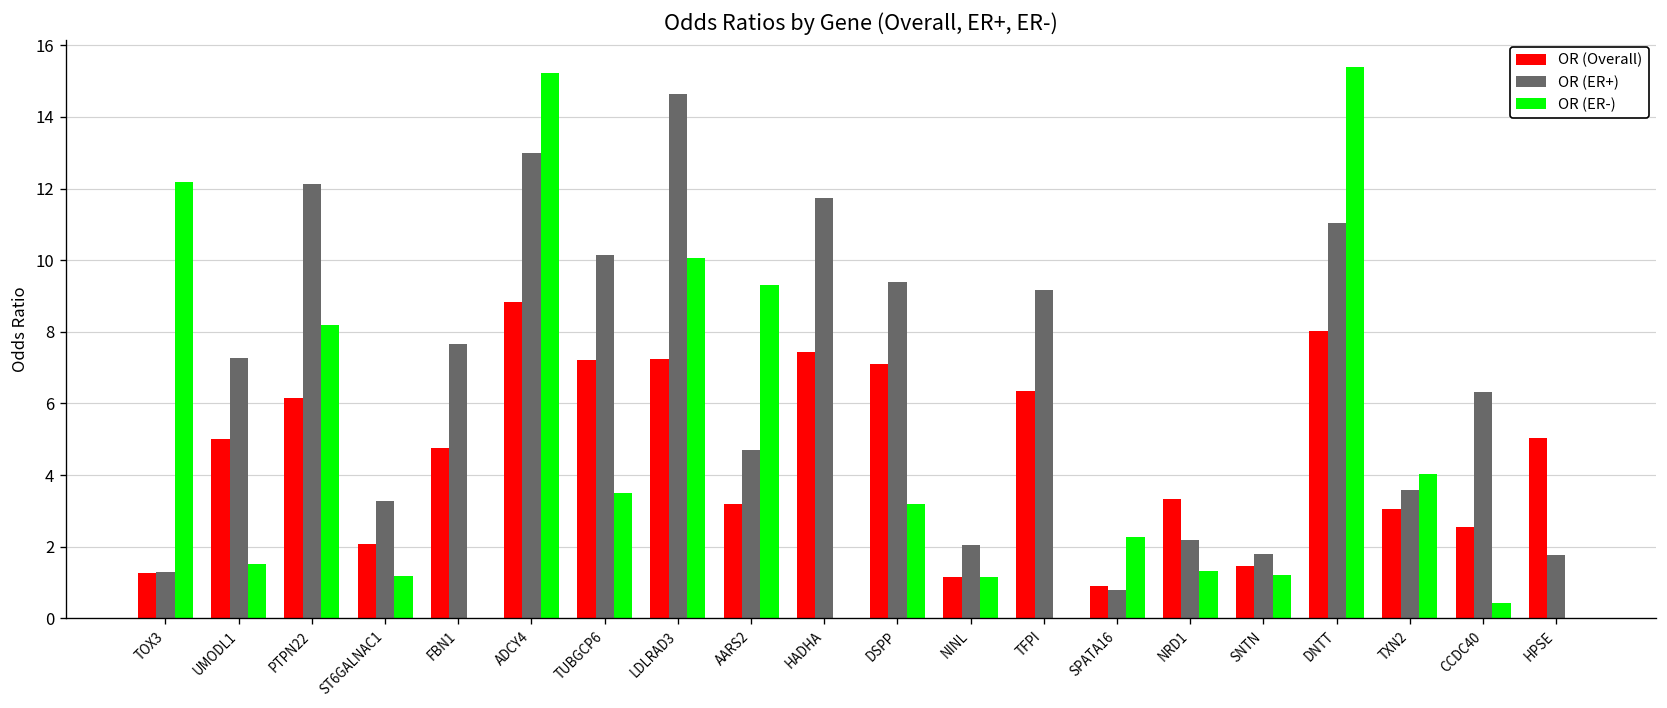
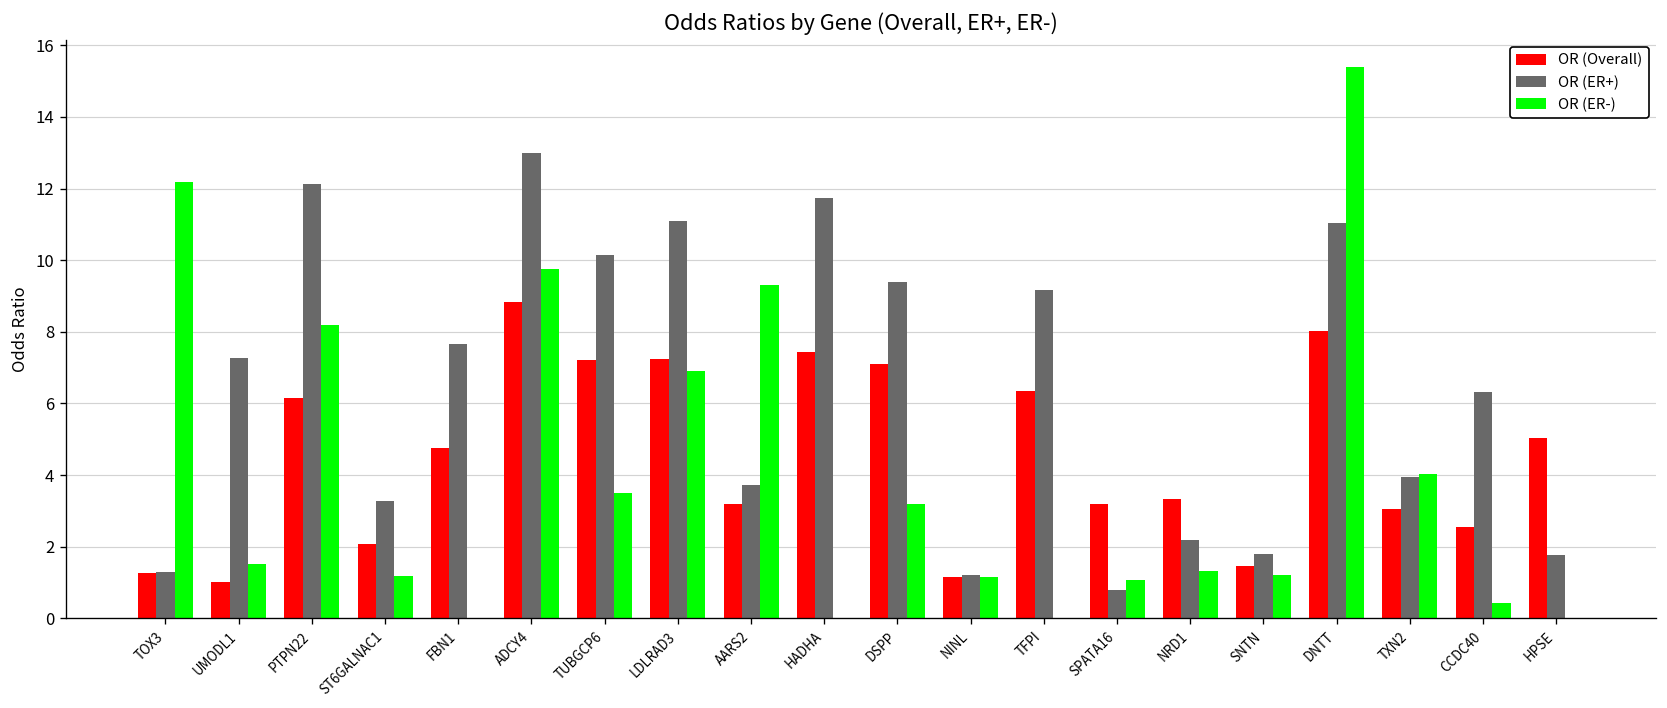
  {
    "OR (Overall)": {
      "TOX3": 1.3,
-     "UMODL1": 5.0,
+     "UMODL1": 1.0,
      "PTPN22": 6.1,
      "ST6GALNAC1": 2.1,
      "FBN1": 4.8,
      "ADCY4": 8.8,
      "TUBGCP6": 7.2,
      "LDLRAD3": 7.3,
      "AARS2": 3.2,
      "HADHA": 7.4,
      "DSPP": 7.1,
      "NINL": 1.2,
      "TFPI": 6.3,
-     "SPATA16": 0.9,
+     "SPATA16": 3.2,
      "NRD1": 3.3,
      "SNTN": 1.5,
      "DNTT": 8.0,
      "TXN2": 3.1,
      "CCDC40": 2.5,
      "HPSE": 5.0
    },
    "OR (ER+)": {
      "TOX3": 1.3,
      "UMODL1": 7.3,
      "PTPN22": 12.1,
      "ST6GALNAC1": 3.3,
      "FBN1": 7.7,
      "ADCY4": 13.0,
      "TUBGCP6": 10.2,
-     "LDLRAD3": 14.6,
-     "AARS2": 4.7,
+     "LDLRAD3": 11.1,
+     "AARS2": 3.7,
      "HADHA": 11.7,
      "DSPP": 9.4,
-     "NINL": 2.0,
+     "NINL": 1.2,
      "TFPI": 9.2,
      "SPATA16": 0.8,
      "NRD1": 2.2,
      "SNTN": 1.8,
      "DNTT": 11.0,
-     "TXN2": 3.6,
+     "TXN2": 3.9,
      "CCDC40": 6.3,
      "HPSE": 1.8
    },
    "OR (ER-)": {
      "TOX3": 12.2,
      "UMODL1": 1.5,
      "PTPN22": 8.2,
      "ST6GALNAC1": 1.2,
      "FBN1": 0.0,
-     "ADCY4": 15.2,
+     "ADCY4": 9.7,
      "TUBGCP6": 3.5,
-     "LDLRAD3": 10.1,
+     "LDLRAD3": 6.9,
      "AARS2": 9.3,
      "HADHA": 0.0,
      "DSPP": 3.2,
      "NINL": 1.1,
      "TFPI": 0.0,
-     "SPATA16": 2.3,
+     "SPATA16": 1.1,
      "NRD1": 1.3,
      "SNTN": 1.2,
      "DNTT": 15.4,
      "TXN2": 4.0,
      "CCDC40": 0.4,
      "HPSE": 0.0
    }
  }
